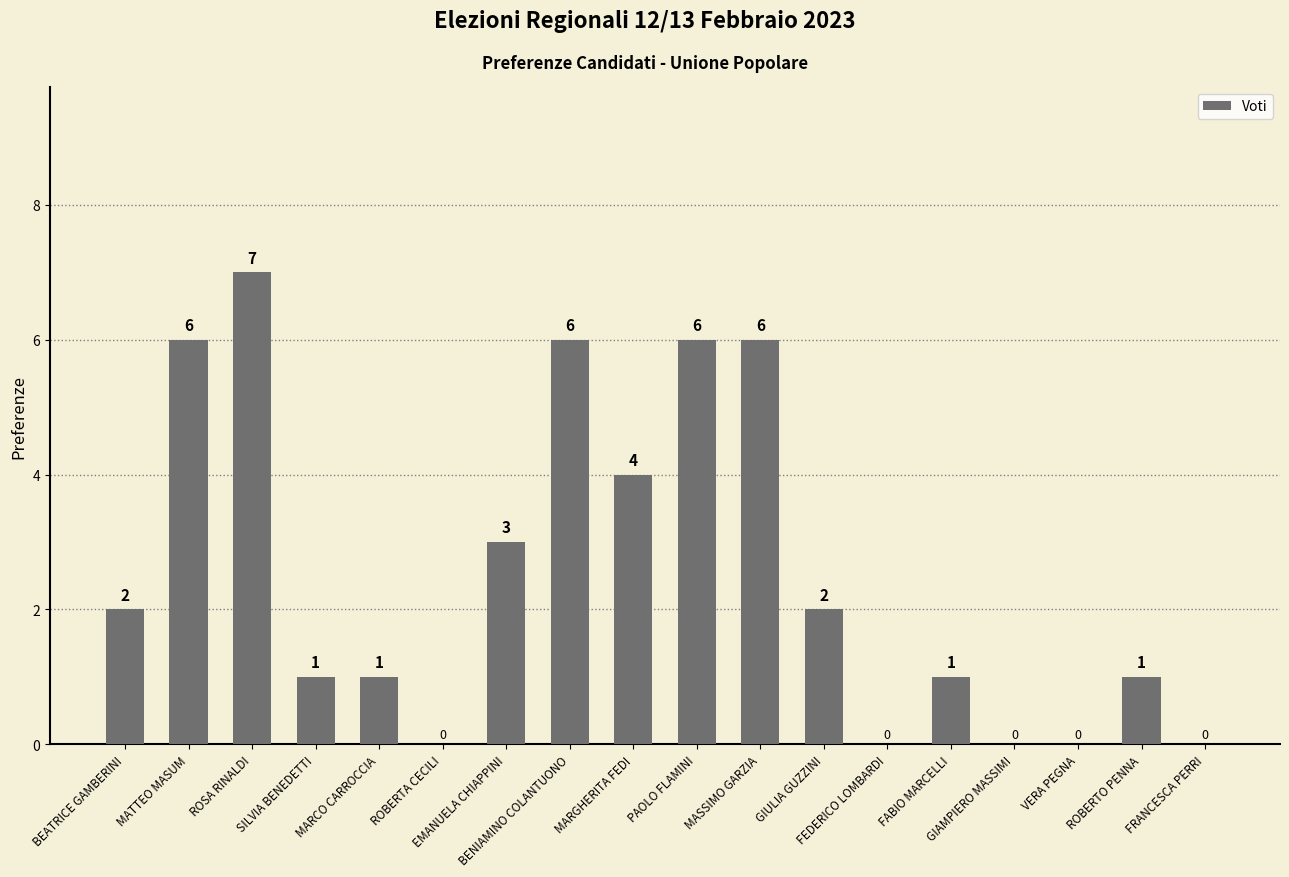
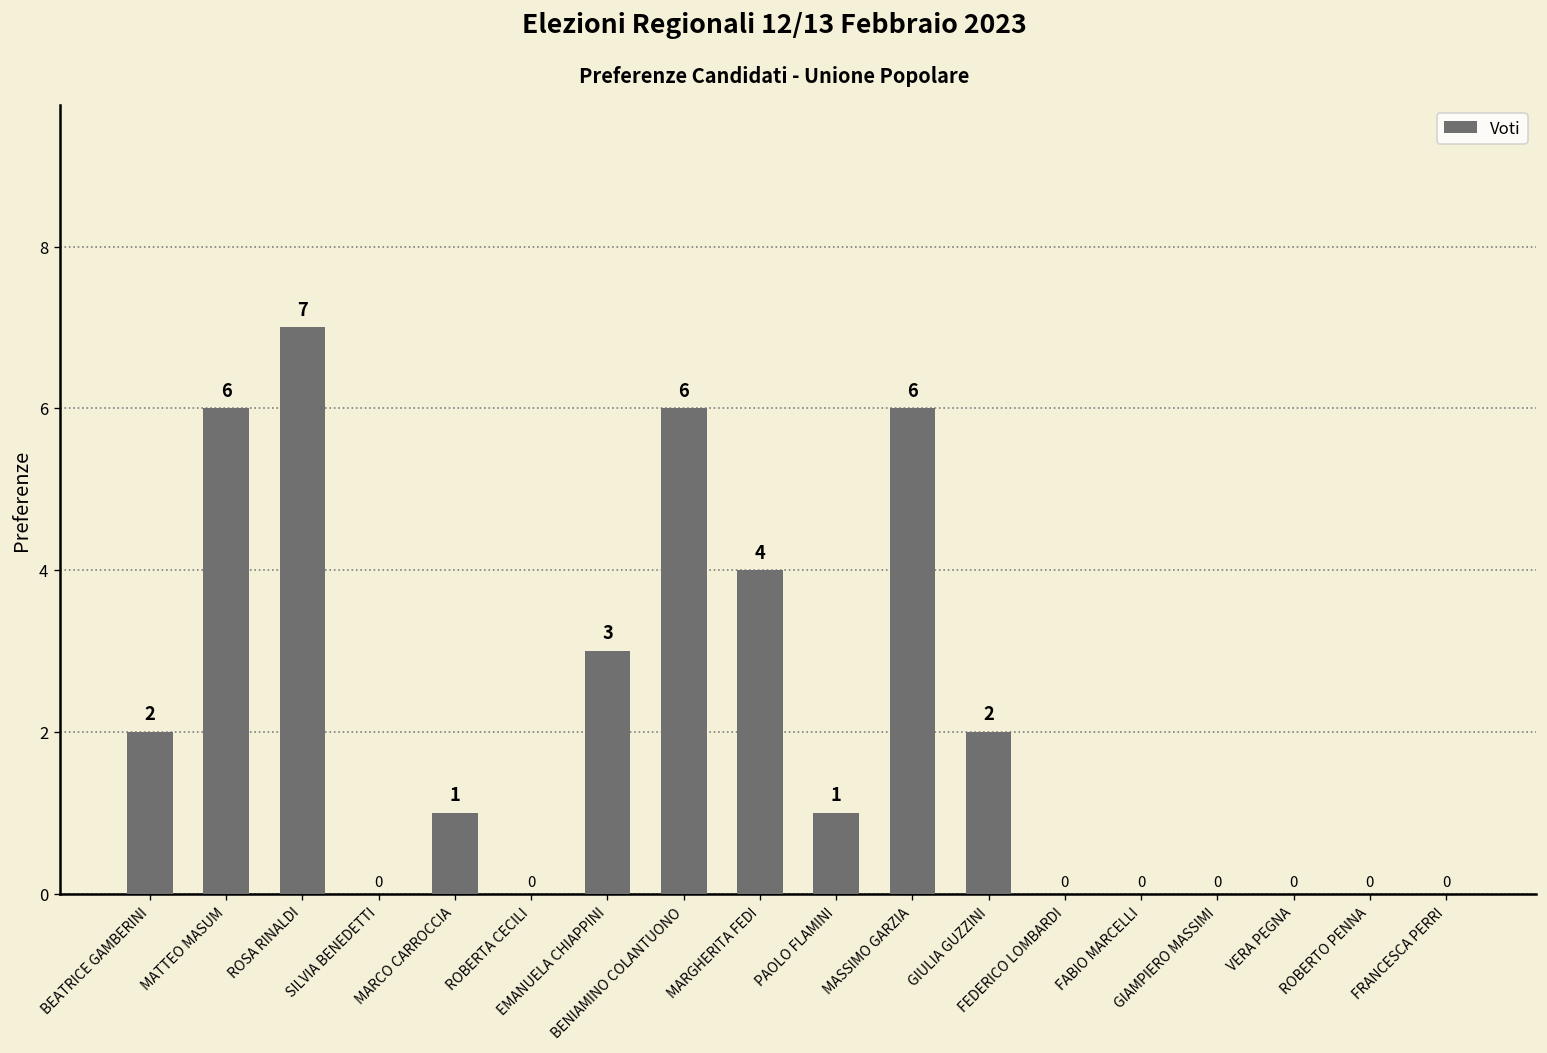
  {
    "BEATRICE GAMBERINI": 2,
    "MATTEO MASUM": 6,
    "ROSA RINALDI": 7,
-   "SILVIA BENEDETTI": 1,
+   "SILVIA BENEDETTI": 0,
    "MARCO CARROCCIA": 1,
    "ROBERTA CECILI": 0,
    "EMANUELA CHIAPPINI": 3,
    "BENIAMINO COLANTUONO": 6,
    "MARGHERITA FEDI": 4,
-   "PAOLO FLAMINI": 6,
+   "PAOLO FLAMINI": 1,
    "MASSIMO GARZIA": 6,
    "GIULIA GUZZINI": 2,
    "FEDERICO LOMBARDI": 0,
-   "FABIO MARCELLI": 1,
+   "FABIO MARCELLI": 0,
    "GIAMPIERO MASSIMI": 0,
    "VERA PEGNA": 0,
-   "ROBERTO PENNA": 1,
+   "ROBERTO PENNA": 0,
    "FRANCESCA PERRI": 0
  }
